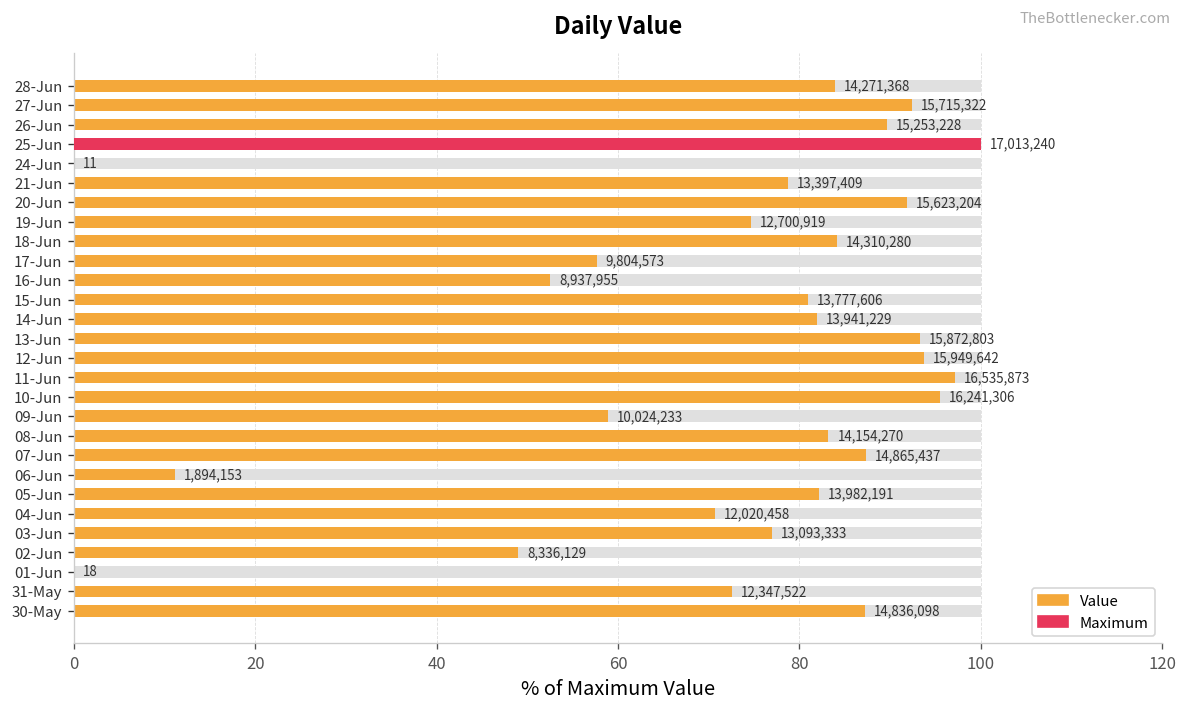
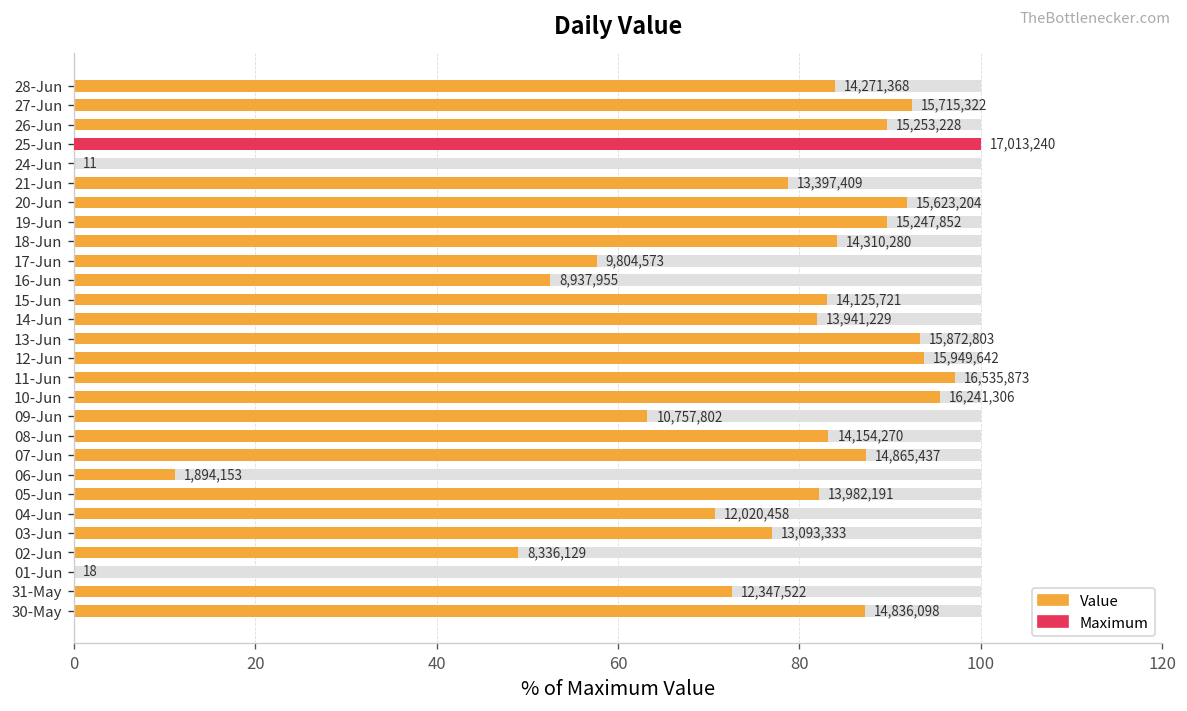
  {
    "Value": {
-     "19-Jun": "12,700,919",
-     "15-Jun": "13,777,606",
-     "09-Jun": "10,024,233"
+     "19-Jun": "15,247,852",
+     "15-Jun": "14,125,721",
+     "09-Jun": "10,757,802"
    }
  }
